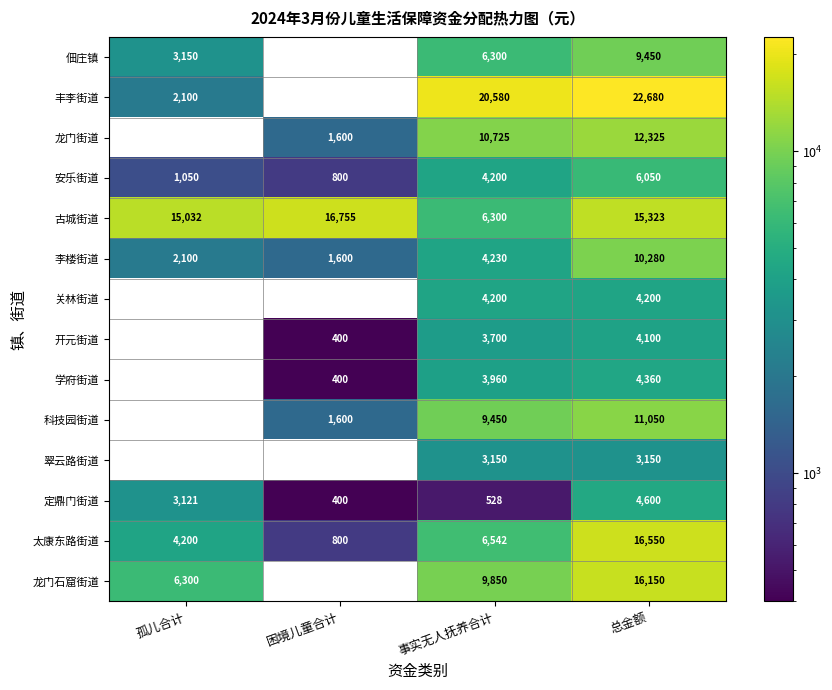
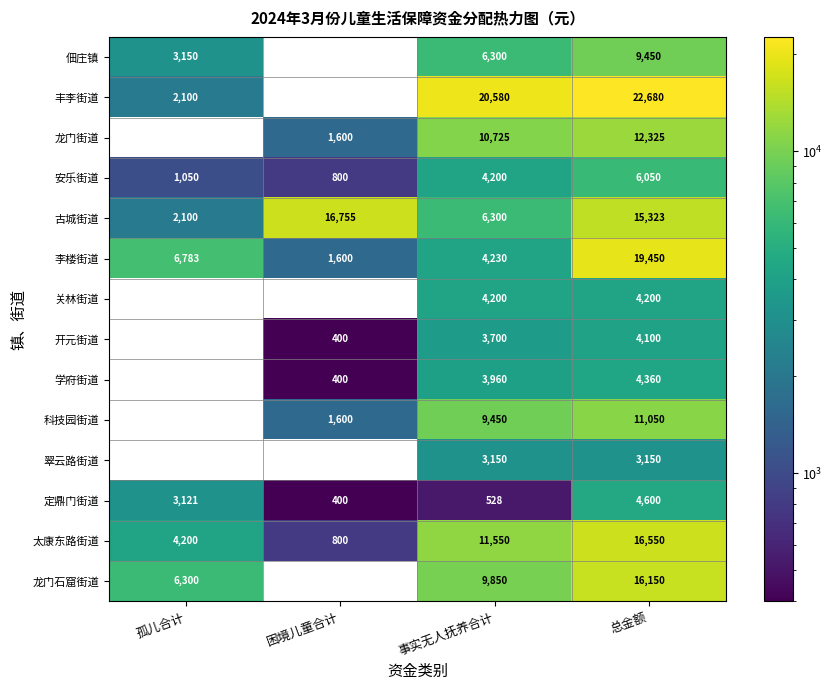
  {
    "佃庄镇": {
      "孤儿合计": "3,150",
      "事实无人抚养合计": "6,300",
      "总金额": "9,450"
    },
    "丰李街道": {
      "孤儿合计": "2,100",
      "事实无人抚养合计": "20,580",
      "总金额": "22,680"
    },
    "龙门街道": {
      "困境儿童合计": "1,600",
      "事实无人抚养合计": "10,725",
      "总金额": "12,325"
    },
    "安乐街道": {
      "孤儿合计": "1,050",
      "困境儿童合计": "800",
      "事实无人抚养合计": "4,200",
      "总金额": "6,050"
    },
    "古城街道": {
-     "孤儿合计": "15,032",
+     "孤儿合计": "2,100",
      "困境儿童合计": "16,755",
      "事实无人抚养合计": "6,300",
      "总金额": "15,323"
    },
    "李楼街道": {
-     "孤儿合计": "2,100",
+     "孤儿合计": "6,783",
      "困境儿童合计": "1,600",
      "事实无人抚养合计": "4,230",
-     "总金额": "10,280"
+     "总金额": "19,450"
    },
    "关林街道": {
      "事实无人抚养合计": "4,200",
      "总金额": "4,200"
    },
    "开元街道": {
      "困境儿童合计": "400",
      "事实无人抚养合计": "3,700",
      "总金额": "4,100"
    },
    "学府街道": {
      "困境儿童合计": "400",
      "事实无人抚养合计": "3,960",
      "总金额": "4,360"
    },
    "科技园街道": {
      "困境儿童合计": "1,600",
      "事实无人抚养合计": "9,450",
      "总金额": "11,050"
    },
    "翠云路街道": {
      "事实无人抚养合计": "3,150",
      "总金额": "3,150"
    },
    "定鼎门街道": {
      "孤儿合计": "3,121",
      "困境儿童合计": "400",
      "事实无人抚养合计": "528",
      "总金额": "4,600"
    },
    "太康东路街道": {
      "孤儿合计": "4,200",
      "困境儿童合计": "800",
-     "事实无人抚养合计": "6,542",
+     "事实无人抚养合计": "11,550",
      "总金额": "16,550"
    },
    "龙门石窟街道": {
      "孤儿合计": "6,300",
      "事实无人抚养合计": "9,850",
      "总金额": "16,150"
    }
  }
